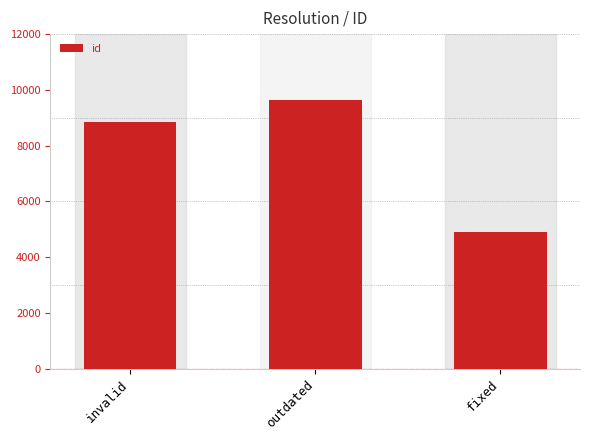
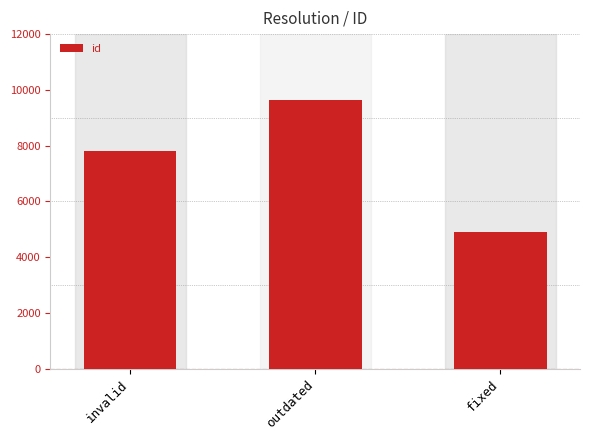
  {
-   "invalid": 8800,
+   "invalid": 7800,
    "outdated": 9600,
    "fixed": 4900
  }
